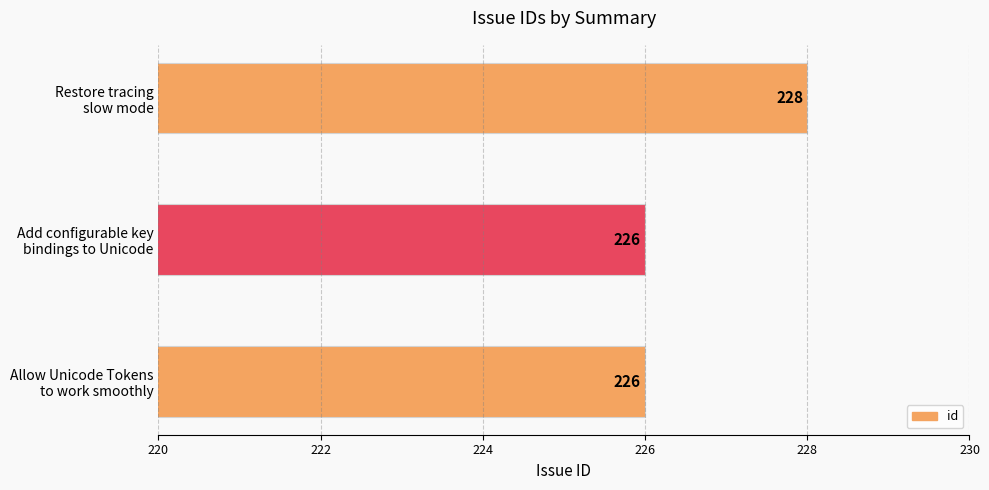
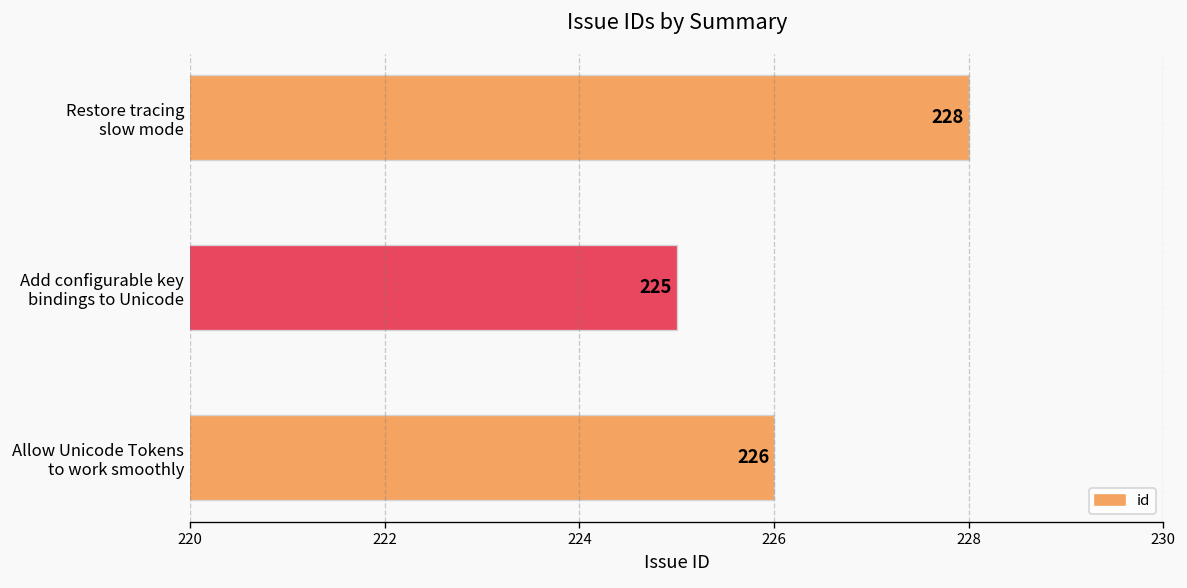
  {
    "Restore tracing slow mode": 228,
-   "Add configurable key bindings to Unicode": 226,
+   "Add configurable key bindings to Unicode": 225,
    "Allow Unicode Tokens to work smoothly": 226
  }
